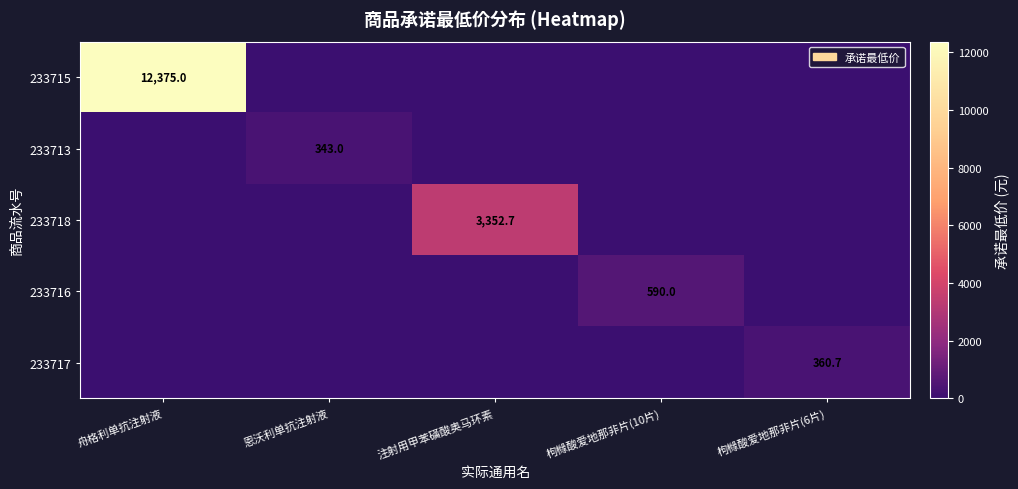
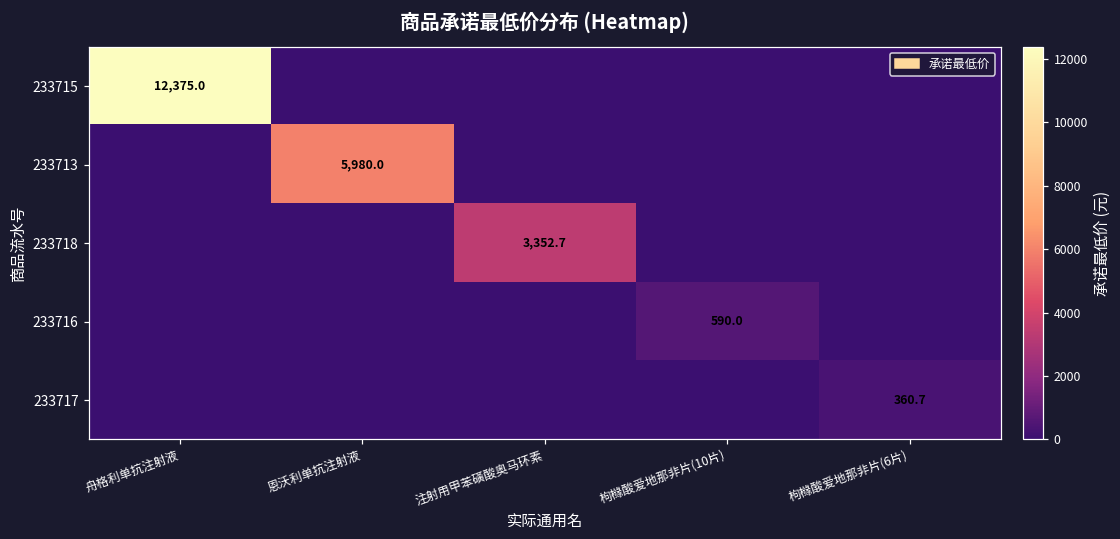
  {
    "233715": {
      "舟格利单抗注射液": "12,375.0"
    },
    "233713": {
-     "恩沃利单抗注射液": "343.0"
+     "恩沃利单抗注射液": "5,980.0"
    },
    "233718": {
      "注射用甲苯磺酸奥马环素": "3,352.7"
    },
    "233716": {
      "枸橼酸爱地那非片(10片)": "590.0"
    },
    "233717": {
      "枸橼酸爱地那非片(6片)": "360.7"
    }
  }
